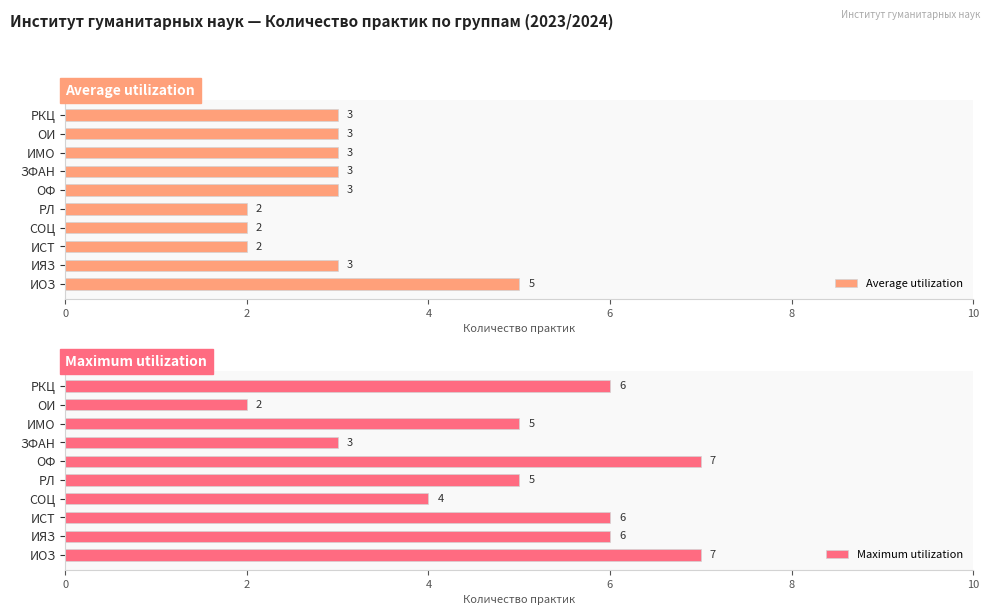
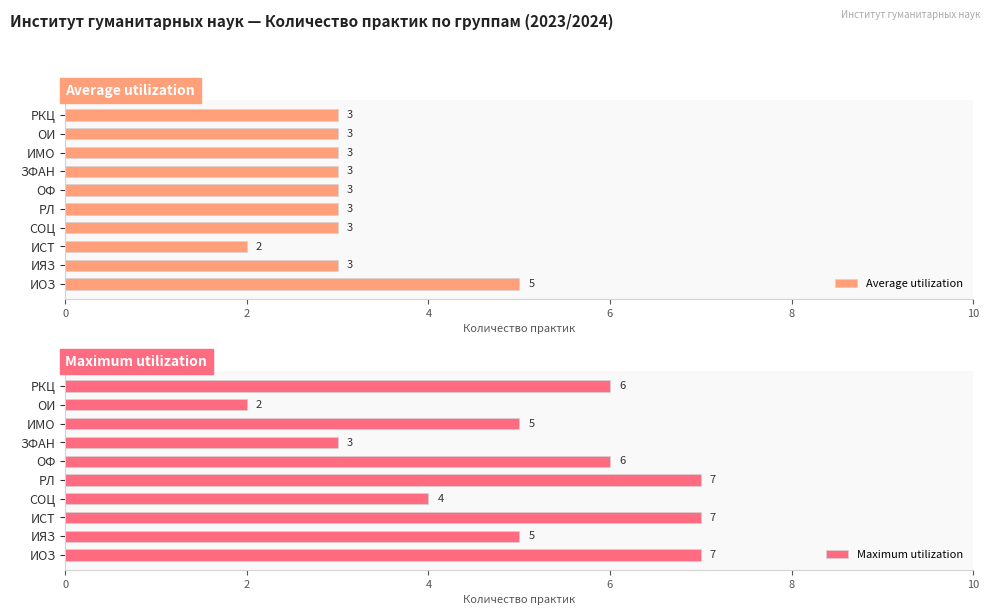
  {
    "Average utilization": {
      "РКЦ": 3,
      "ОИ": 3,
      "ИМО": 3,
      "ЗФАН": 3,
      "ОФ": 3,
-     "РЛ": 2,
-     "СОЦ": 2,
+     "РЛ": 3,
+     "СОЦ": 3,
      "ИСТ": 2,
      "ИЯЗ": 3,
      "ИОЗ": 5
    },
    "Maximum utilization": {
      "РКЦ": 6,
      "ОИ": 2,
      "ИМО": 5,
      "ЗФАН": 3,
-     "ОФ": 7,
-     "РЛ": 5,
+     "ОФ": 6,
+     "РЛ": 7,
      "СОЦ": 4,
-     "ИСТ": 6,
-     "ИЯЗ": 6,
+     "ИСТ": 7,
+     "ИЯЗ": 5,
      "ИОЗ": 7
    }
  }
